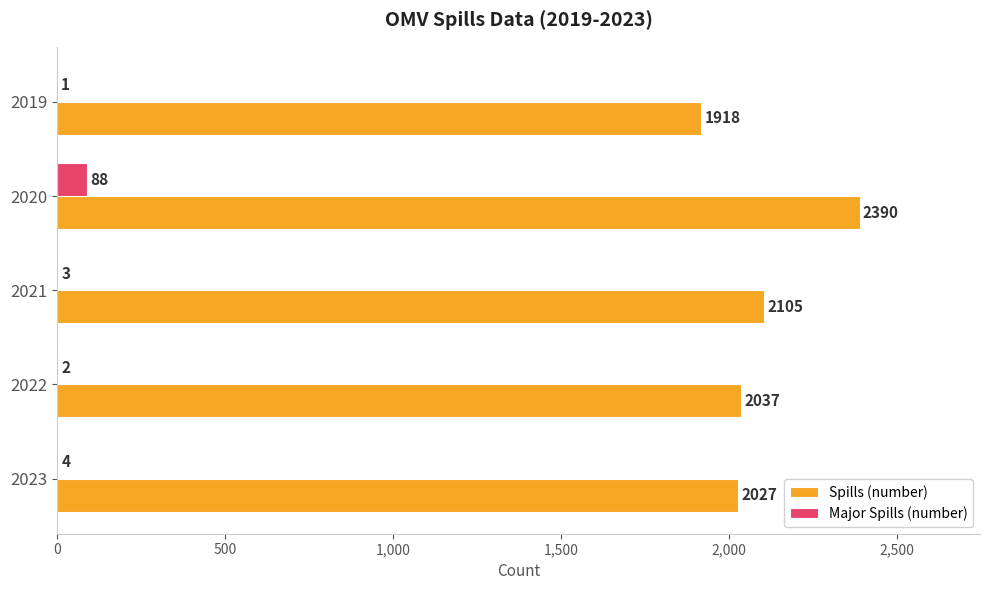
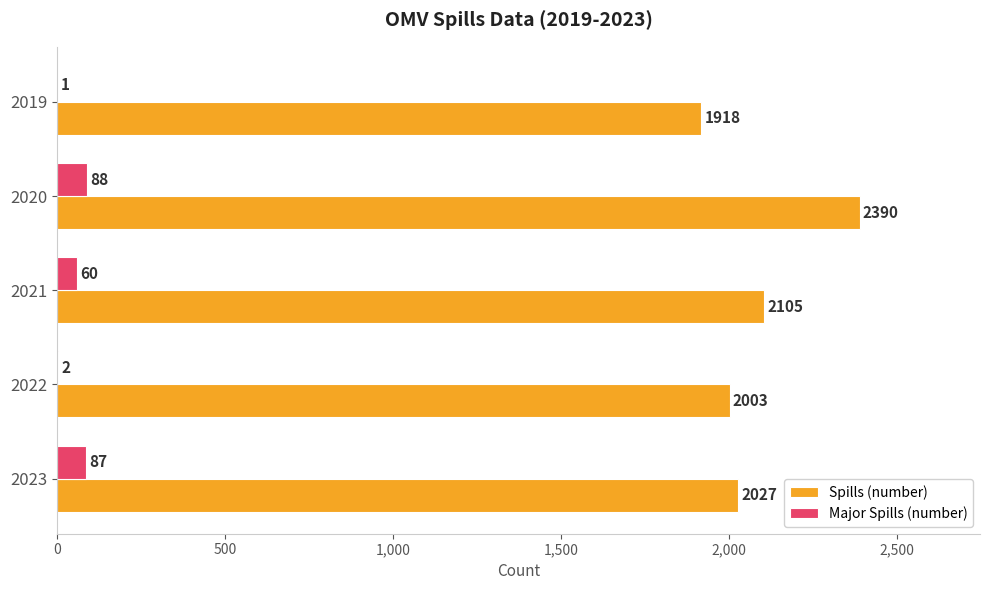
  {
    "Spills (number)": {
      "2019": 1918,
      "2020": 2390,
      "2021": 2105,
-     "2022": 2037,
+     "2022": 2003,
      "2023": 2027
    },
    "Major Spills (number)": {
      "2019": 1,
      "2020": 88,
-     "2021": 3,
+     "2021": 60,
      "2022": 2,
-     "2023": 4
+     "2023": 87
    }
  }
